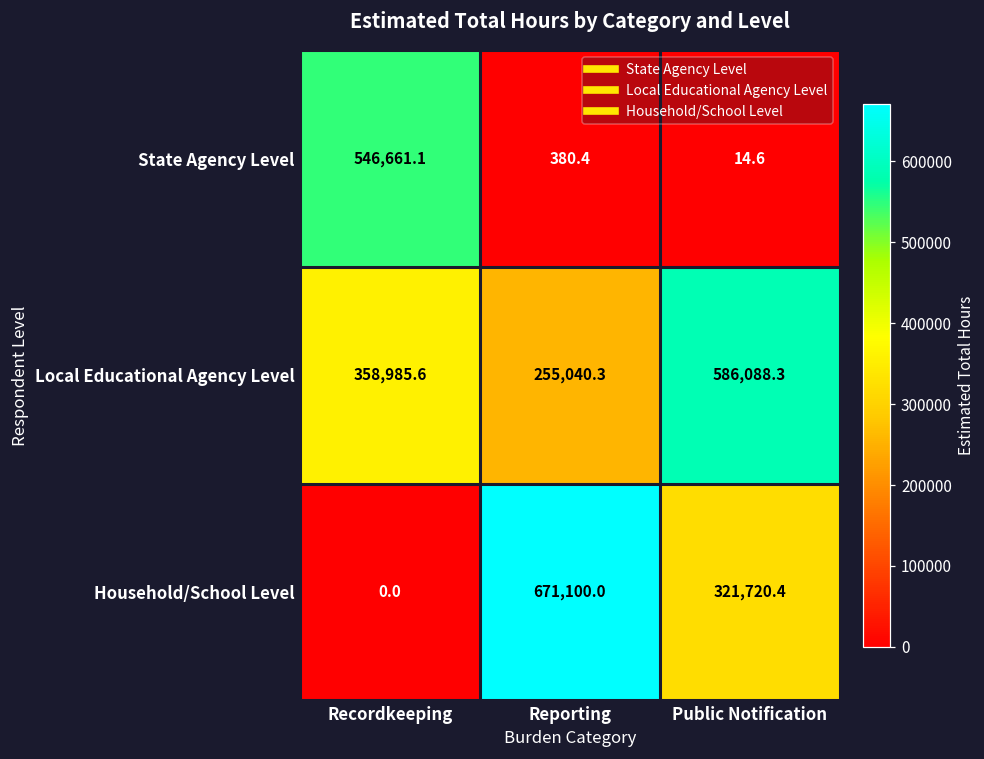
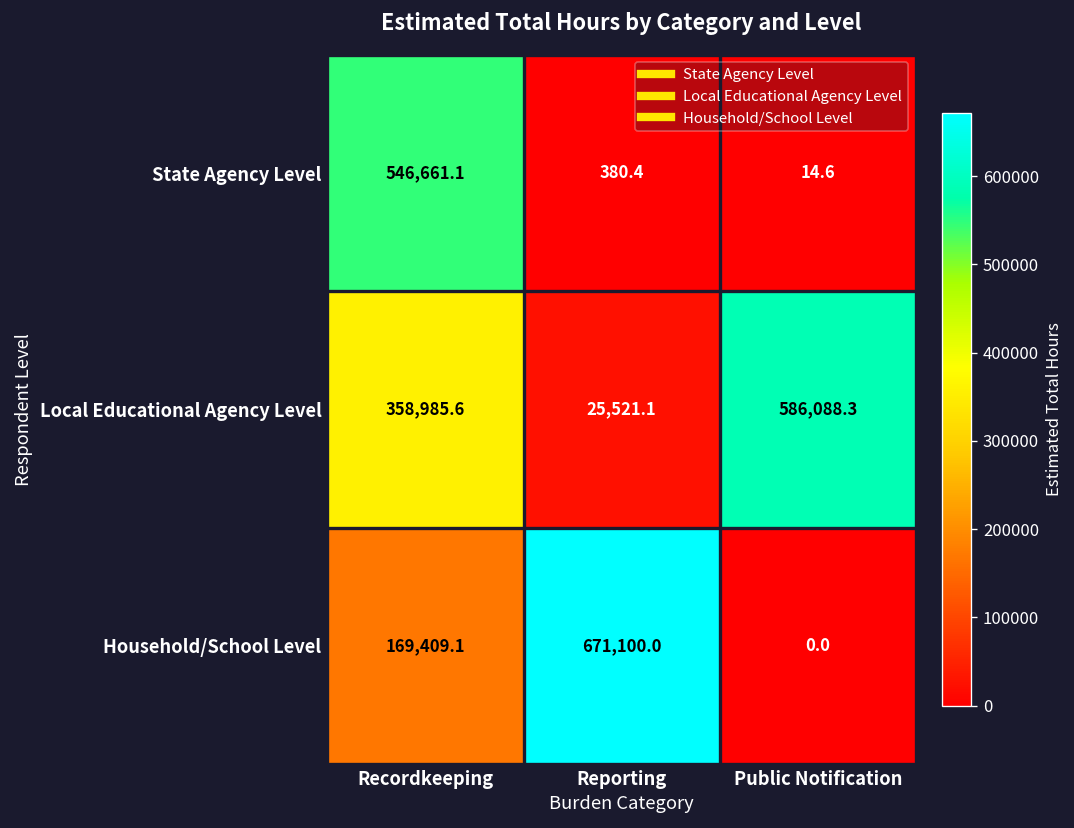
  {
    "State Agency Level": {
      "Recordkeeping": "546,661.1",
      "Reporting": "380.4",
      "Public Notification": "14.6"
    },
    "Local Educational Agency Level": {
      "Recordkeeping": "358,985.6",
-     "Reporting": "255,040.3",
+     "Reporting": "25,521.1",
      "Public Notification": "586,088.3"
    },
    "Household/School Level": {
-     "Recordkeeping": "0.0",
+     "Recordkeeping": "169,409.1",
      "Reporting": "671,100.0",
-     "Public Notification": "321,720.4"
+     "Public Notification": "0.0"
    }
  }
